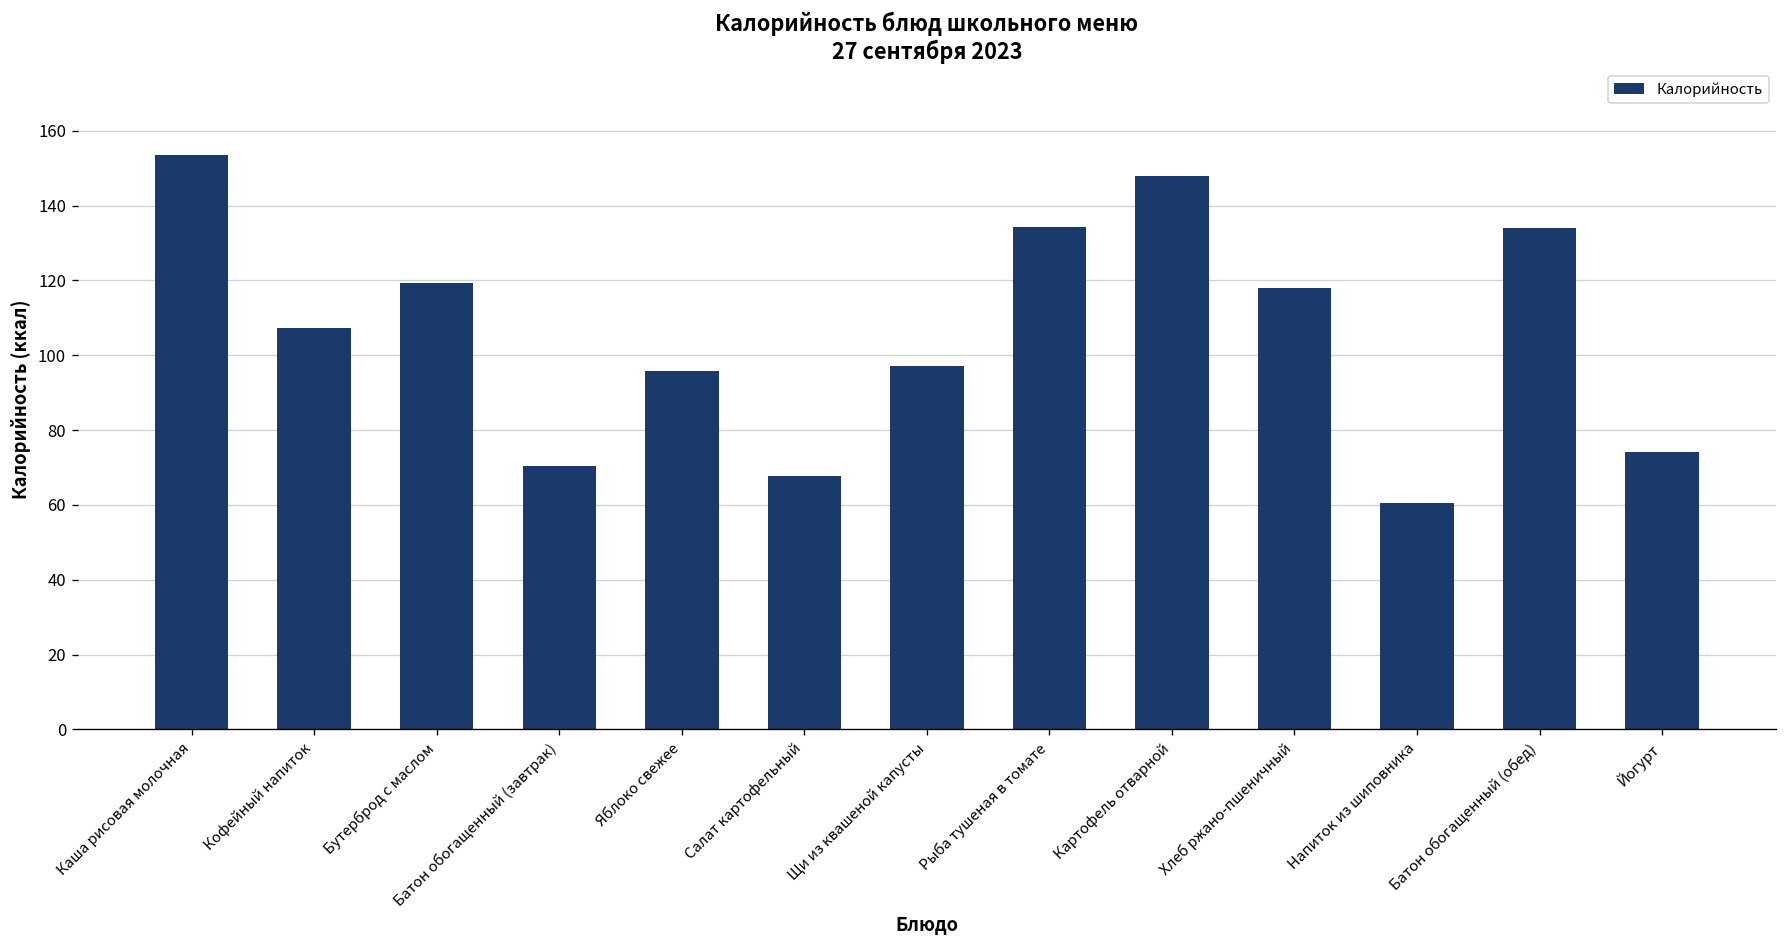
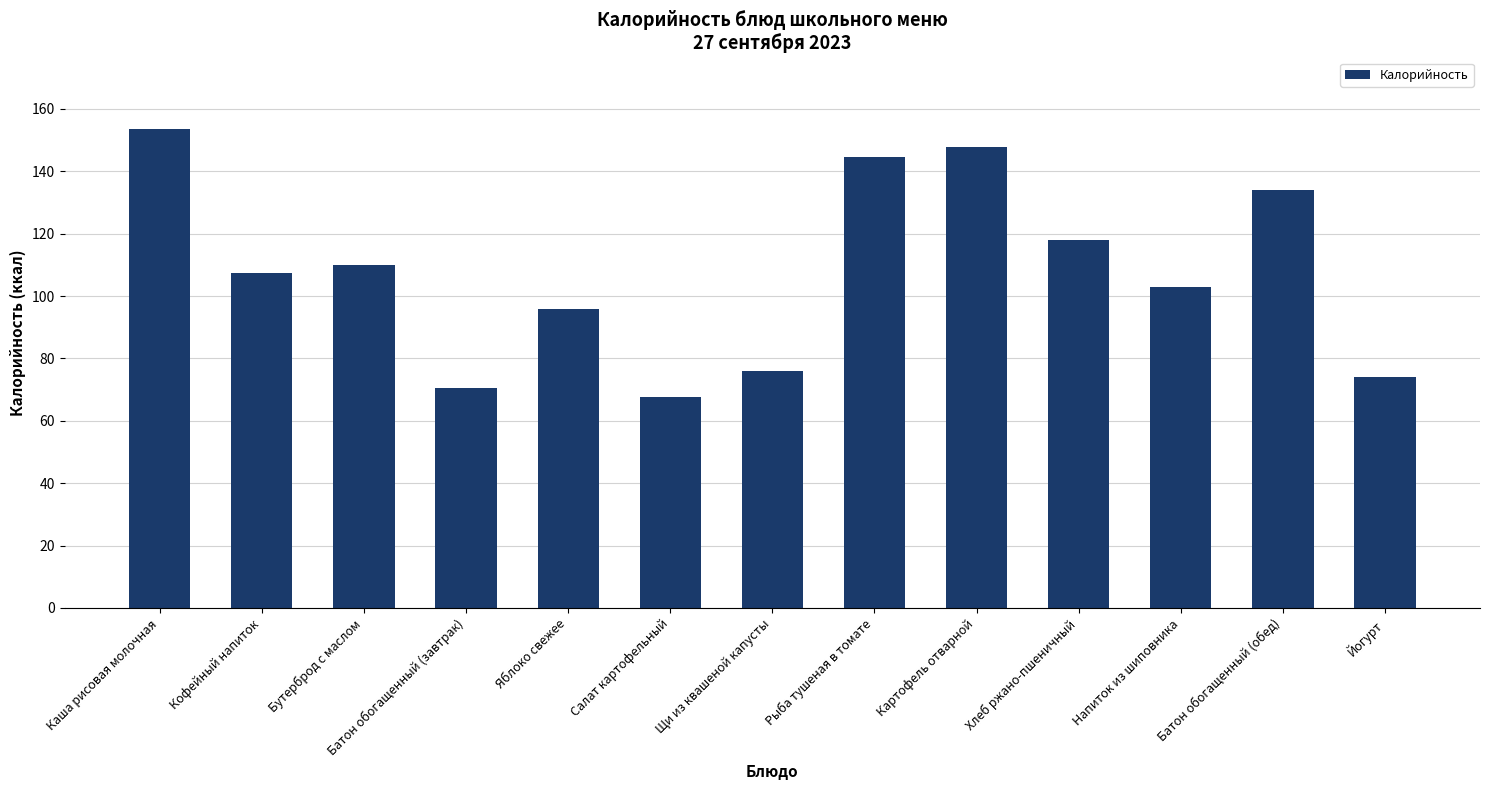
  {
    "Каша рисовая молочная": 153,
    "Кофейный напиток": 107,
-   "Бутерброд с маслом": 119,
+   "Бутерброд с маслом": 110,
    "Батон обогащенный (завтрак)": 70,
    "Яблоко свежее": 96,
    "Салат картофельный": 68,
-   "Щи из квашеной капусты": 97,
-   "Рыба тушеная в томате": 134,
+   "Щи из квашеной капусты": 76,
+   "Рыба тушеная в томате": 144,
    "Картофель отварной": 148,
    "Хлеб ржано-пшеничный": 118,
-   "Напиток из шиповника": 61,
+   "Напиток из шиповника": 103,
    "Батон обогащенный (обед)": 134,
    "Йогурт": 74
  }
